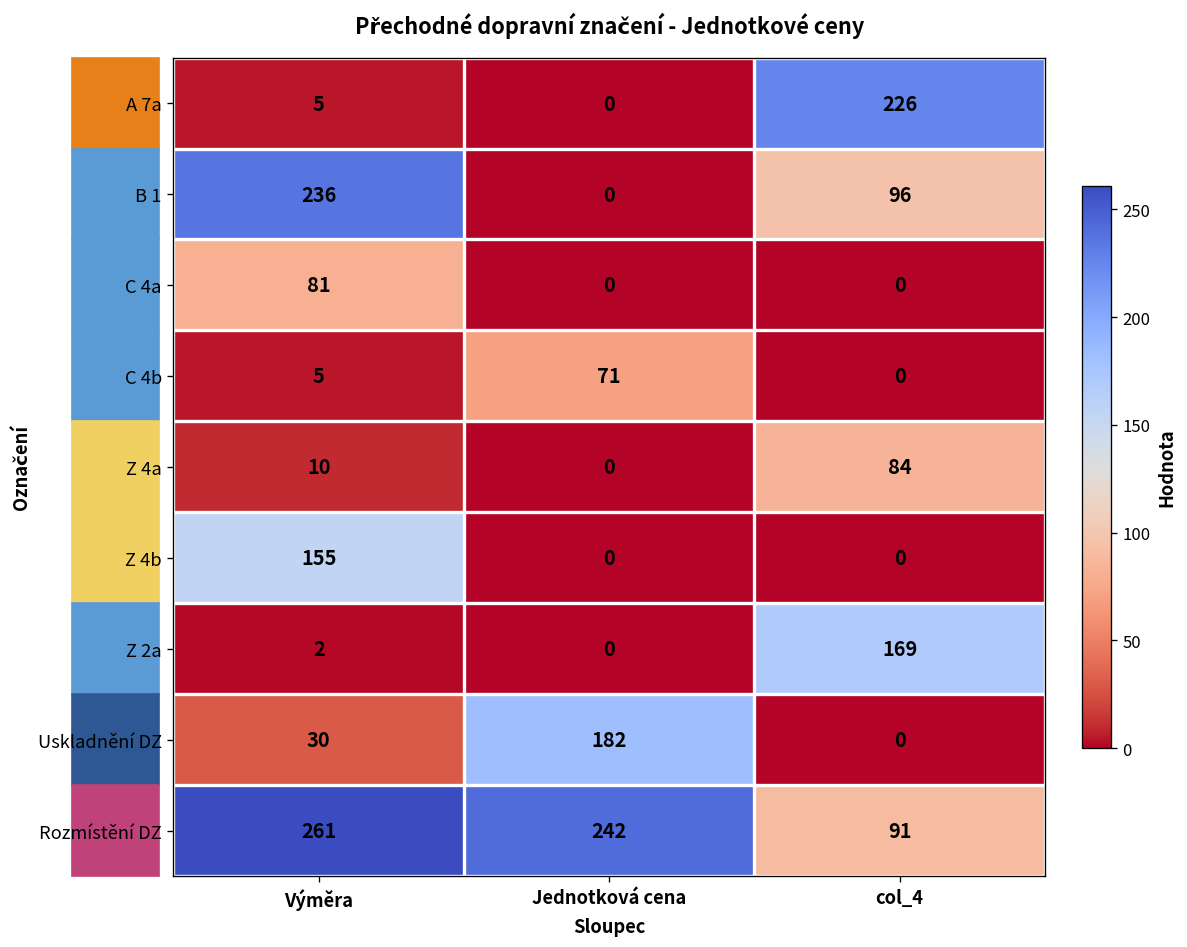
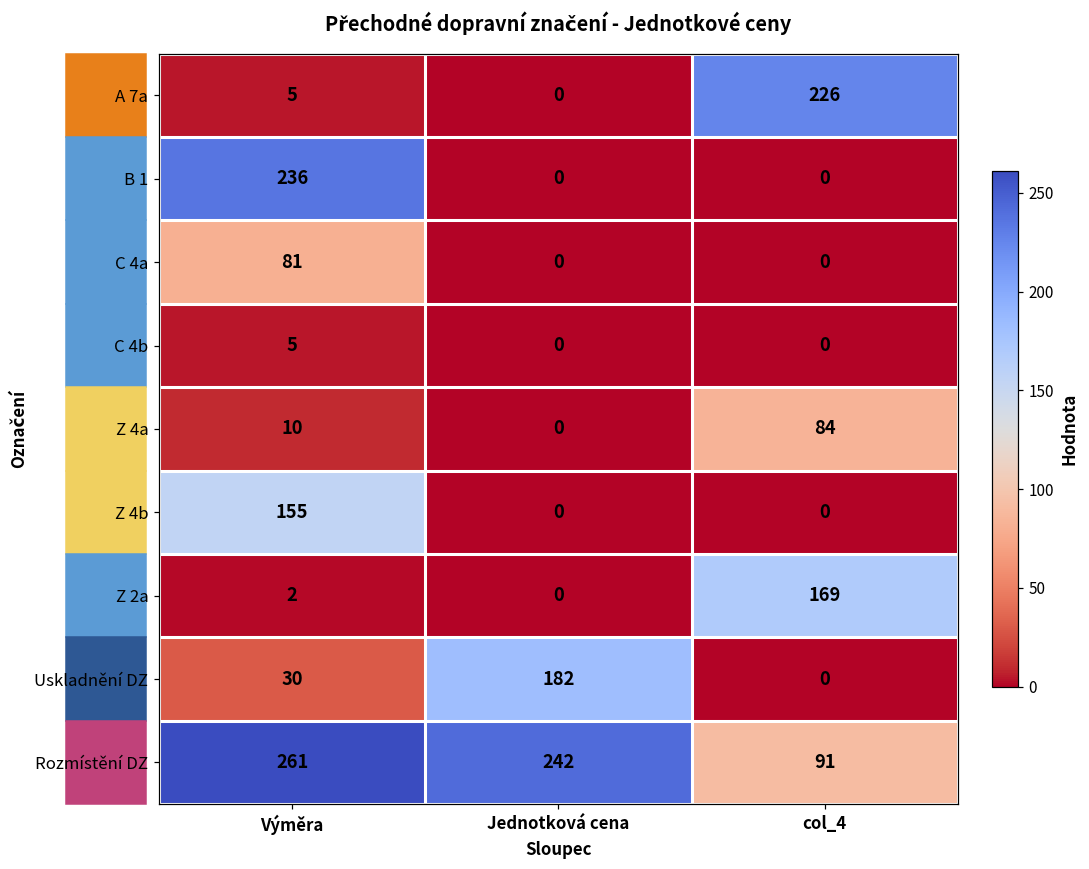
  {
    "A 7a": {
      "Výměra": 5,
      "Jednotková cena": 0,
      "col_4": 226
    },
    "B 1": {
      "Výměra": 236,
      "Jednotková cena": 0,
-     "col_4": 96
+     "col_4": 0
    },
    "C 4a": {
      "Výměra": 81,
      "Jednotková cena": 0,
      "col_4": 0
    },
    "C 4b": {
      "Výměra": 5,
-     "Jednotková cena": 71,
+     "Jednotková cena": 0,
      "col_4": 0
    },
    "Z 4a": {
      "Výměra": 10,
      "Jednotková cena": 0,
      "col_4": 84
    },
    "Z 4b": {
      "Výměra": 155,
      "Jednotková cena": 0,
      "col_4": 0
    },
    "Z 2a": {
      "Výměra": 2,
      "Jednotková cena": 0,
      "col_4": 169
    },
    "Uskladnění DZ": {
      "Výměra": 30,
      "Jednotková cena": 182,
      "col_4": 0
    },
    "Rozmístění DZ": {
      "Výměra": 261,
      "Jednotková cena": 242,
      "col_4": 91
    }
  }
